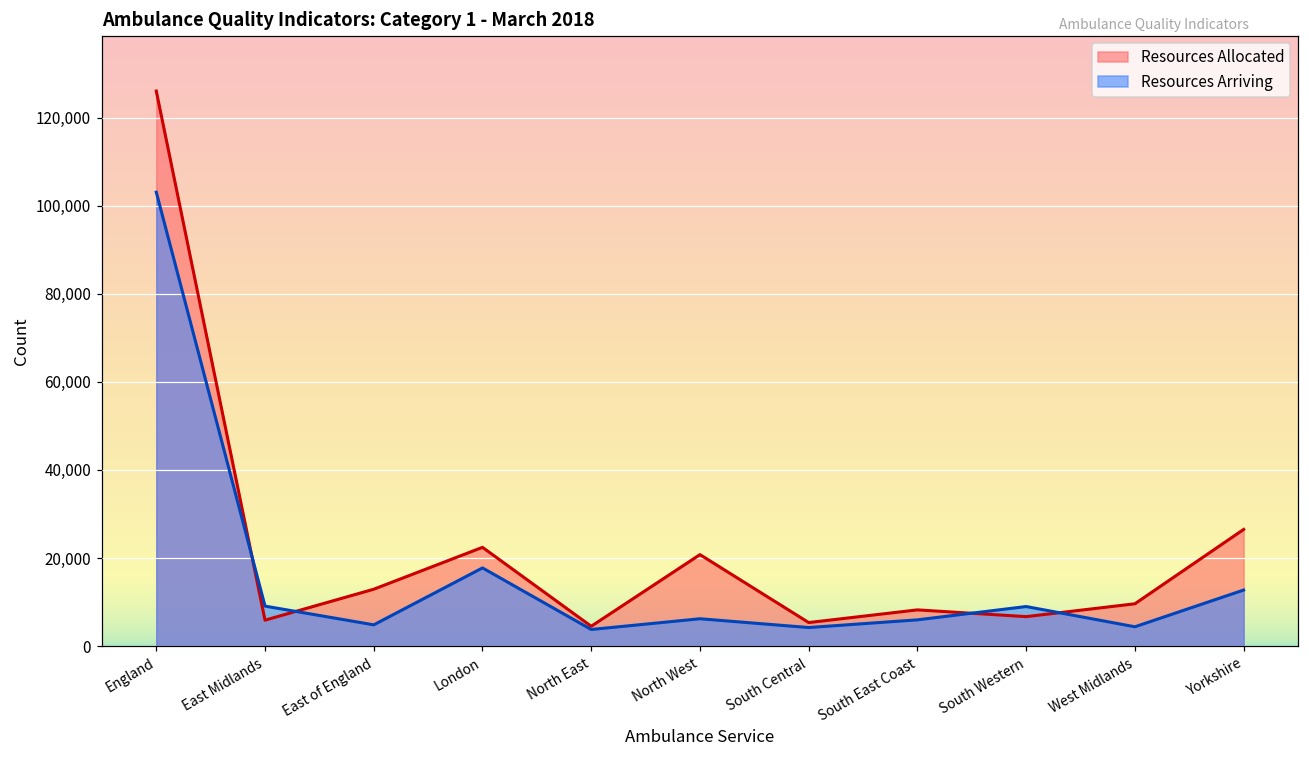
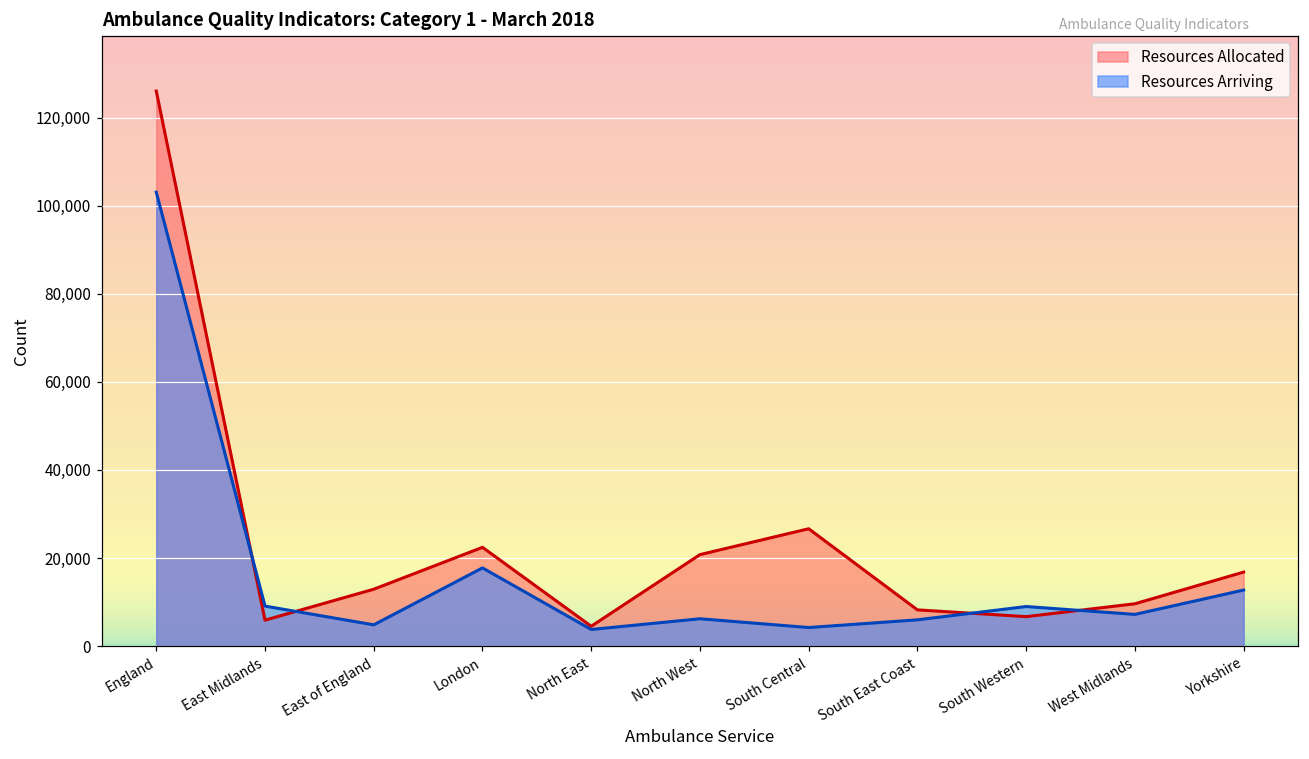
  {
    "Resources Allocated": {
      "England": "126,000",
      "East Midlands": "6,000",
      "East of England": "13,000",
      "London": "22,000",
      "North East": "4,000",
      "North West": "21,000",
-     "South Central": "5,000",
+     "South Central": "27,000",
      "South East Coast": "8,000",
      "South Western": "7,000",
      "West Midlands": "10,000",
-     "Yorkshire": "26,000"
+     "Yorkshire": "17,000"
    },
    "Resources Arriving": {
      "England": "103,000",
      "East Midlands": "9,000",
      "East of England": "5,000",
      "London": "18,000",
      "North East": "4,000",
      "North West": "6,000",
      "South Central": "4,000",
      "South East Coast": "6,000",
      "South Western": "9,000",
-     "West Midlands": "4,000",
+     "West Midlands": "7,000",
      "Yorkshire": "13,000"
    }
  }
